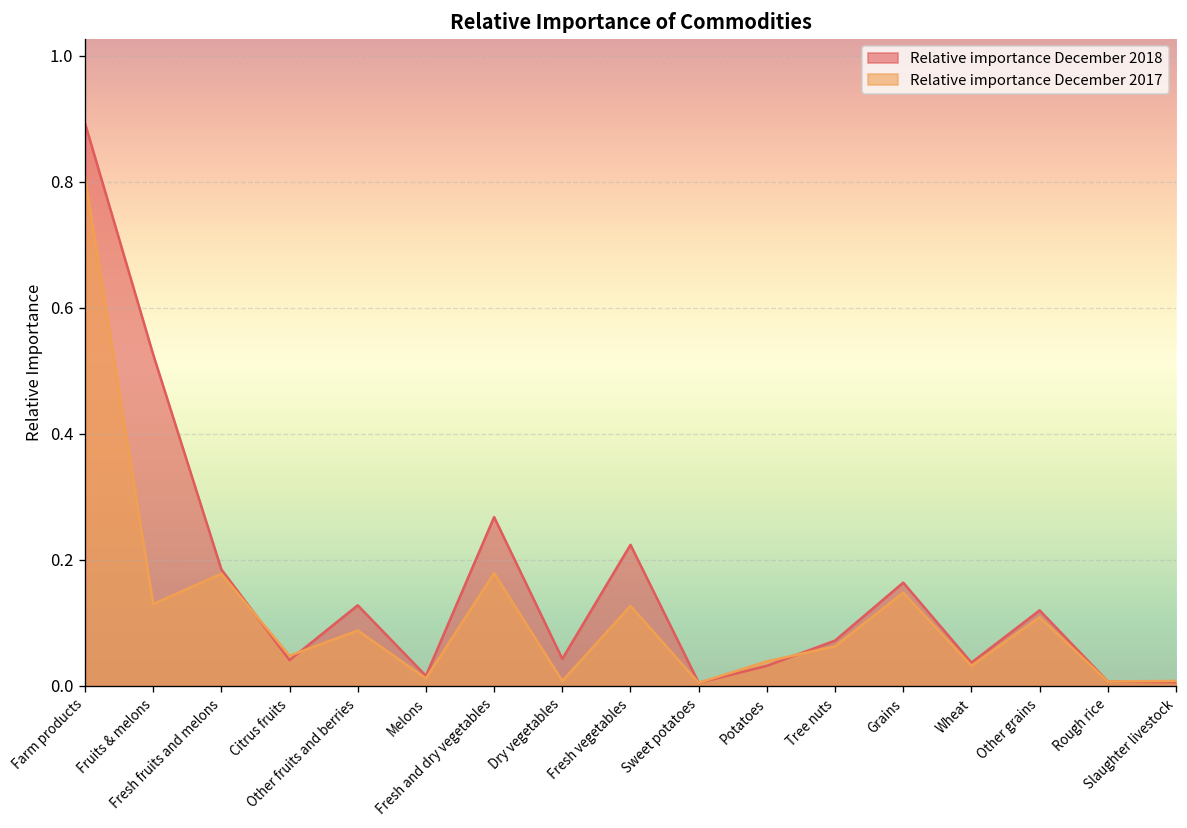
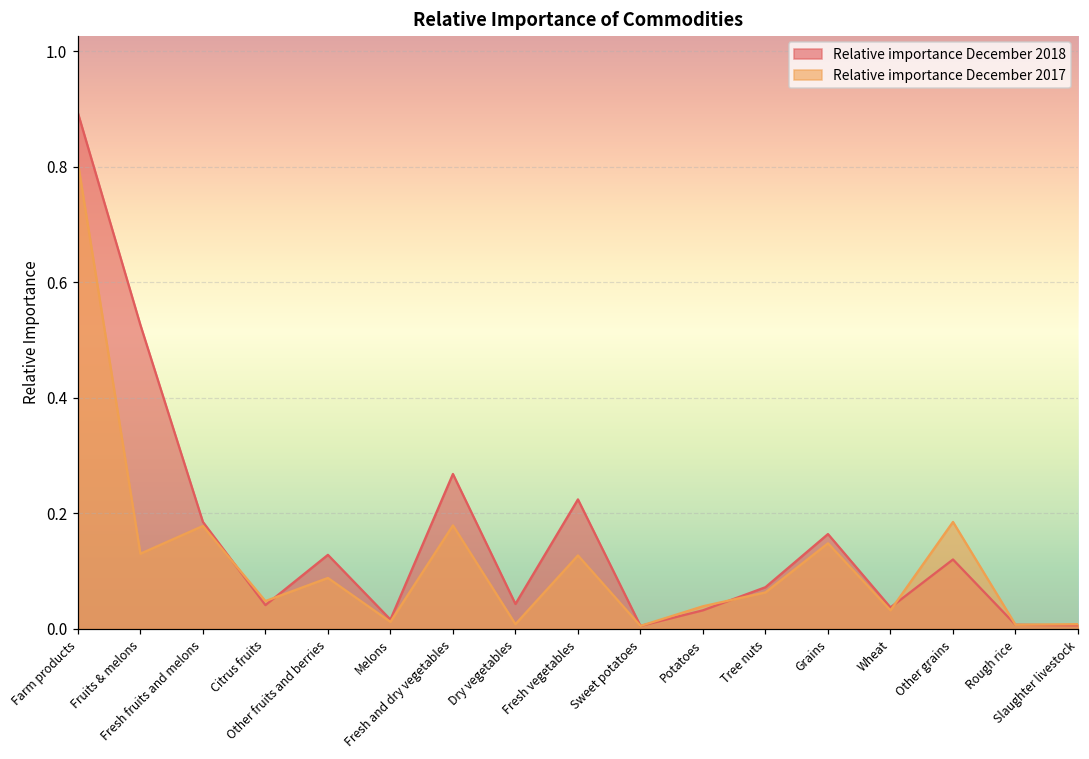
  {
    "Relative importance December 2018": {
      "Farm products": 0.89,
      "Fruits & melons": 0.53,
      "Fresh fruits and melons": 0.19,
      "Citrus fruits": 0.04,
      "Other fruits and berries": 0.13,
      "Fresh and dry vegetables": 0.27,
      "Dry vegetables": 0.04,
      "Fresh vegetables": 0.22,
      "Potatoes": 0.03,
      "Tree nuts": 0.07,
      "Grains": 0.16,
      "Wheat": 0.04,
      "Other grains": 0.12
    },
    "Relative importance December 2017": {
      "Farm products": 0.81,
      "Fruits & melons": 0.13,
      "Fresh fruits and melons": 0.18,
      "Citrus fruits": 0.05,
      "Other fruits and berries": 0.09,
      "Fresh and dry vegetables": 0.18,
      "Dry vegetables": 0.01,
      "Fresh vegetables": 0.13,
      "Potatoes": 0.04,
      "Tree nuts": 0.06,
      "Grains": 0.15,
      "Wheat": 0.03,
-     "Other grains": 0.11
+     "Other grains": 0.19
    }
  }
